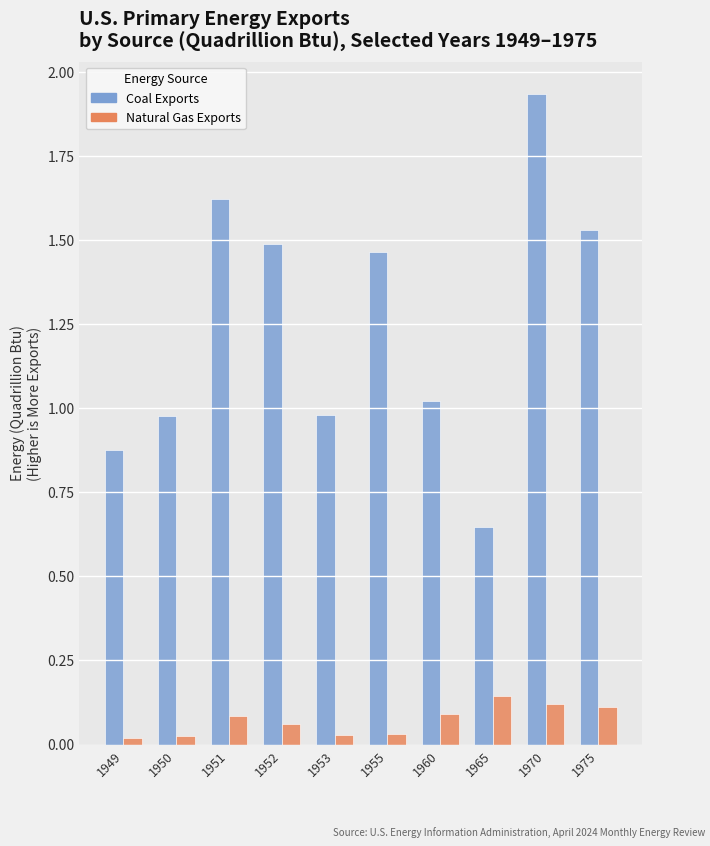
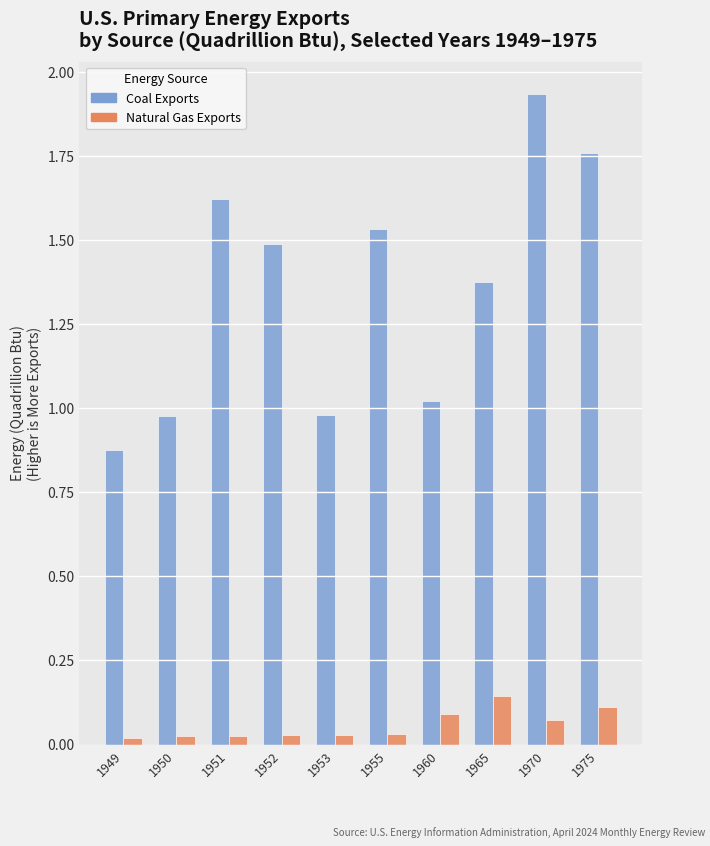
  {
    "Coal Exports": {
      "1949": 0.88,
      "1950": 0.98,
      "1951": 1.62,
      "1952": 1.49,
      "1953": 0.98,
-     "1955": 1.46,
+     "1955": 1.53,
      "1960": 1.02,
-     "1965": 0.65,
+     "1965": 1.38,
      "1970": 1.94,
-     "1975": 1.53
+     "1975": 1.76
    },
    "Natural Gas Exports": {
      "1949": 0.02,
      "1950": 0.03,
-     "1951": 0.09,
-     "1952": 0.06,
+     "1951": 0.03,
+     "1952": 0.03,
      "1953": 0.03,
      "1955": 0.03,
      "1960": 0.09,
      "1965": 0.14,
-     "1970": 0.12,
+     "1970": 0.07,
      "1975": 0.11
    }
  }
